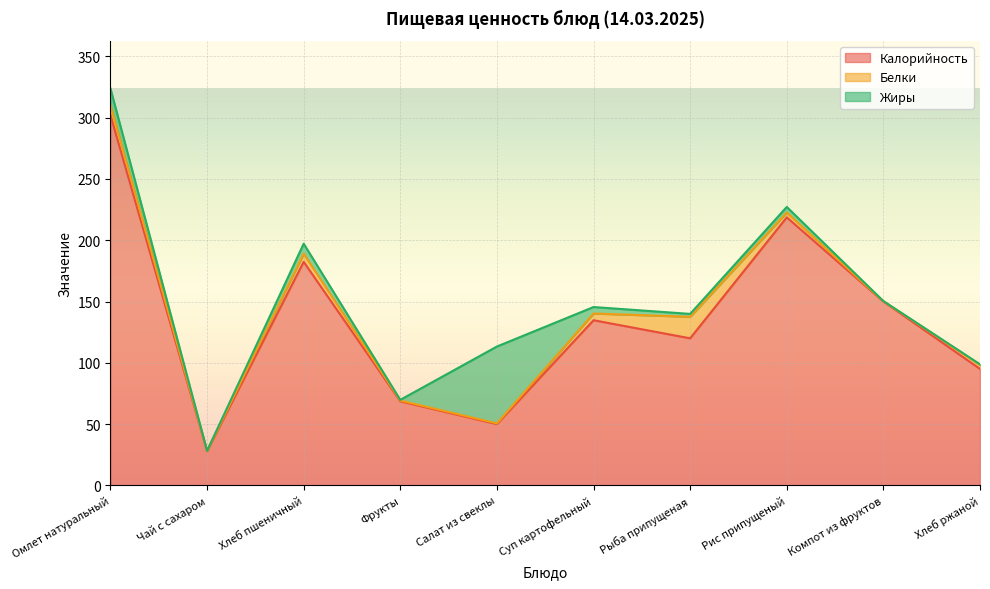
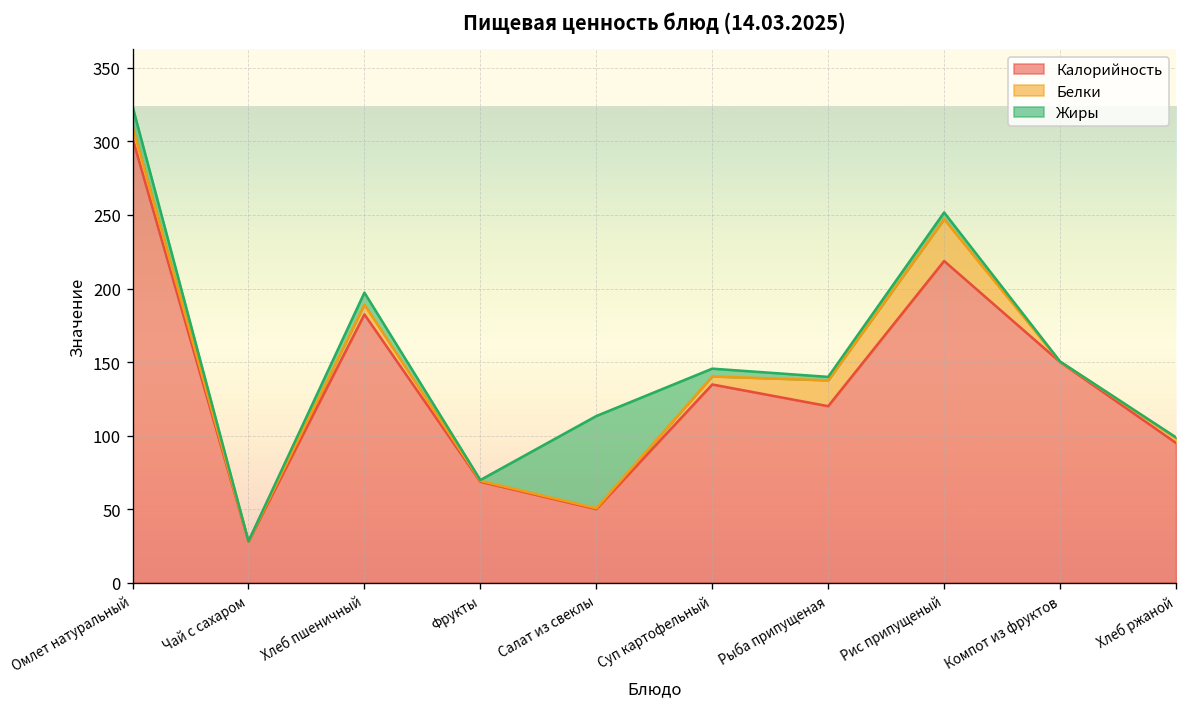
  {
    "Калорийность": {
      "Омлет натуральный": 302,
      "Хлеб пшеничный": 182,
      "Суп картофельный": 135,
      "Рыба припущеная": 120,
      "Рис припущеный": 219,
      "Хлеб ржаной": 95
    },
    "Белки": {
      "Омлет натуральный": 8,
      "Хлеб пшеничный": 7,
      "Суп картофельный": 5,
      "Рыба припущеная": 18,
-     "Рис припущеный": 4
+     "Рис припущеный": 28
    },
    "Жиры": {
      "Омлет натуральный": 14,
      "Хлеб пшеничный": 8,
      "Салат из свеклы": 63,
      "Суп картофельный": 5,
      "Рыба припущеная": 2,
      "Рис припущеный": 5
    }
  }
